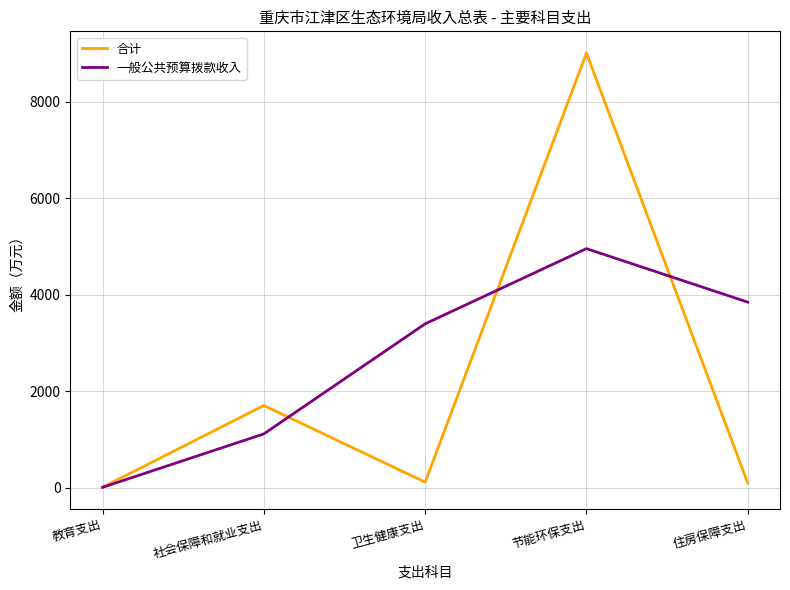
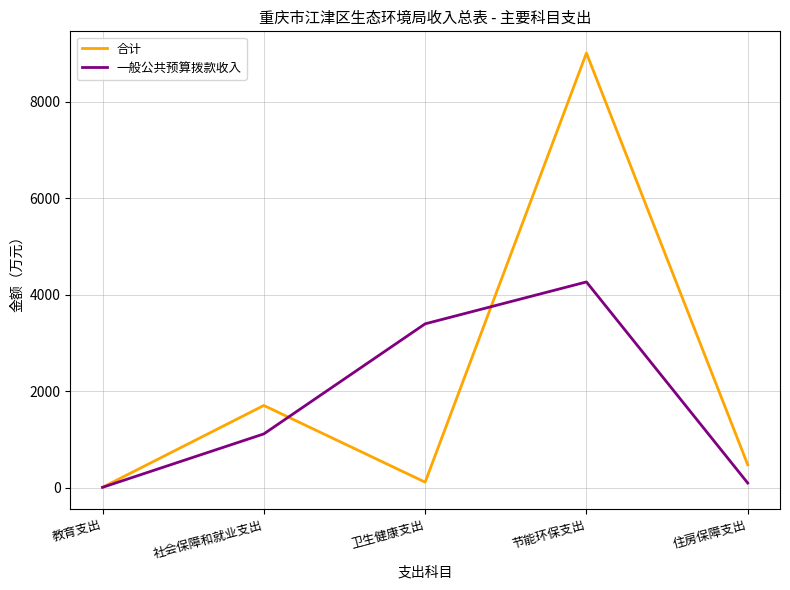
  {
    "合计": {
      "社会保障和就业支出": 1700,
      "卫生健康支出": 100,
      "节能环保支出": 9000,
-     "住房保障支出": 100
+     "住房保障支出": 500
    },
    "一般公共预算拨款收入": {
      "社会保障和就业支出": 1100,
      "卫生健康支出": 3400,
-     "节能环保支出": 5000,
-     "住房保障支出": 3800
+     "节能环保支出": 4300,
+     "住房保障支出": 100
    }
  }
